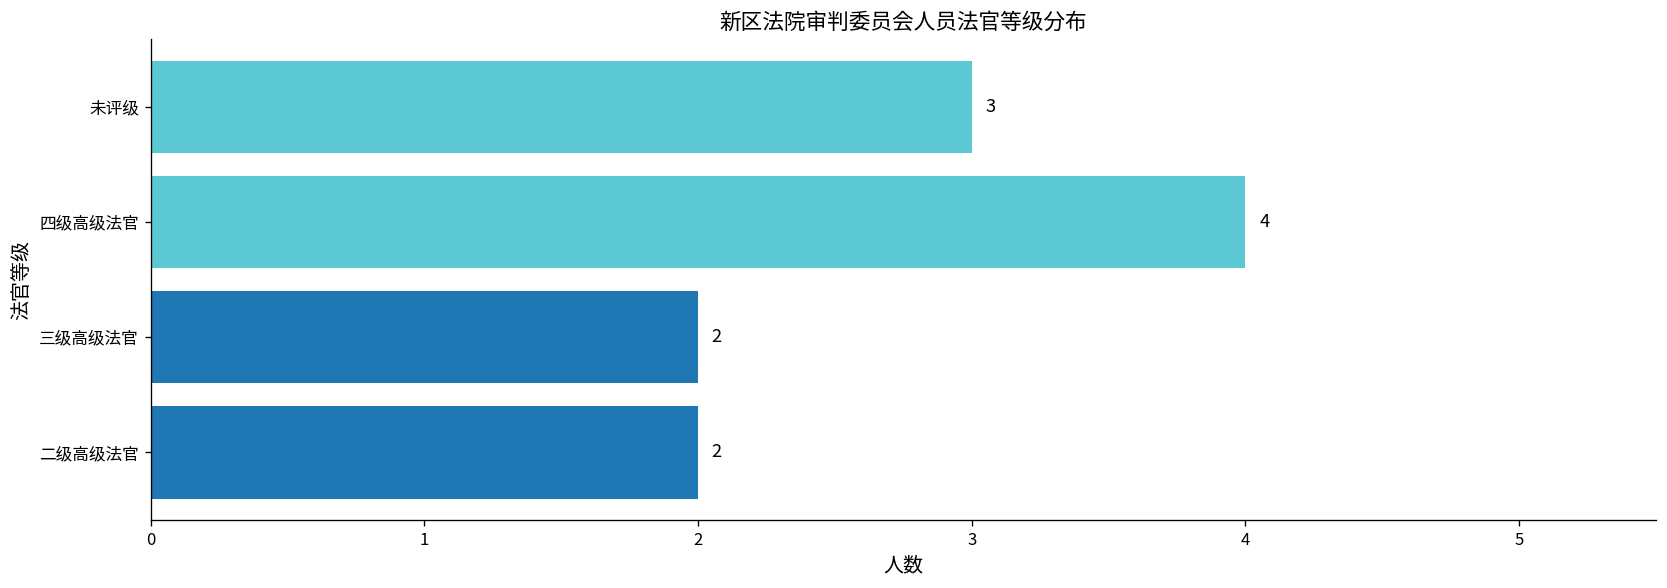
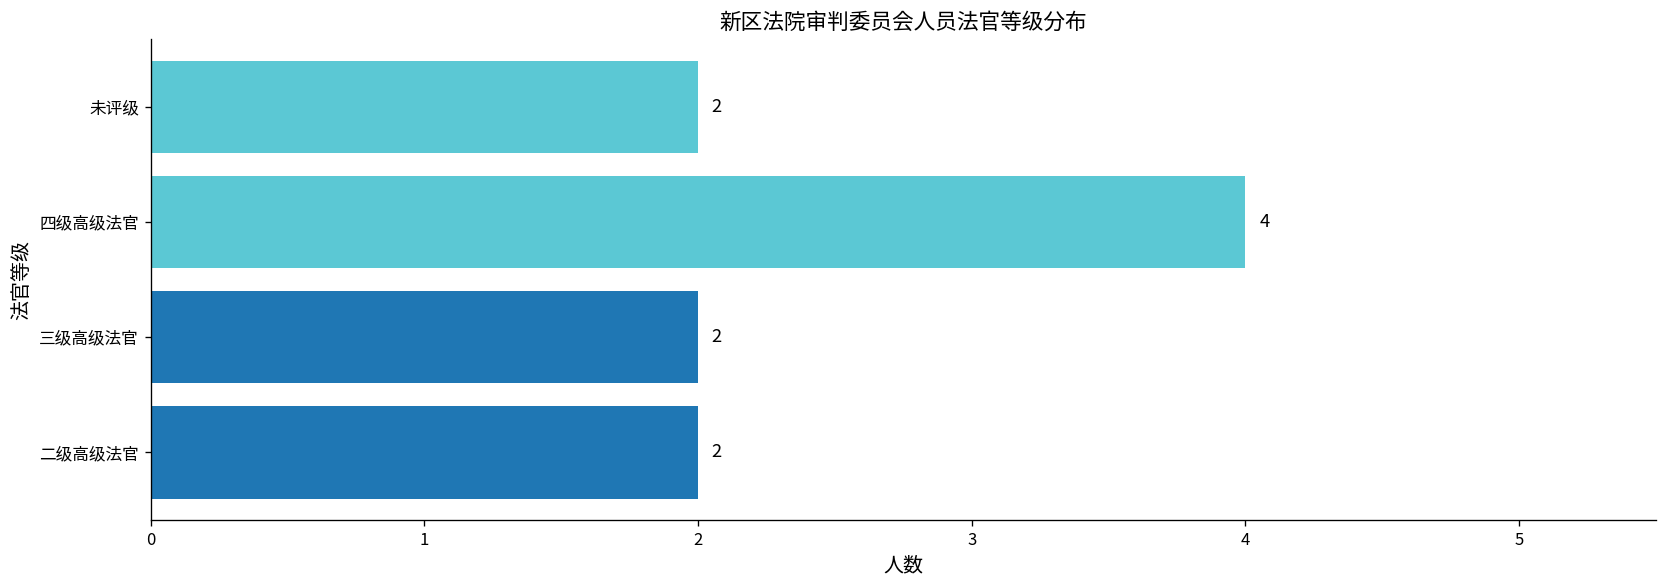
  {
-   "未评级": 3,
+   "未评级": 2,
    "四级高级法官": 4,
    "三级高级法官": 2,
    "二级高级法官": 2
  }
